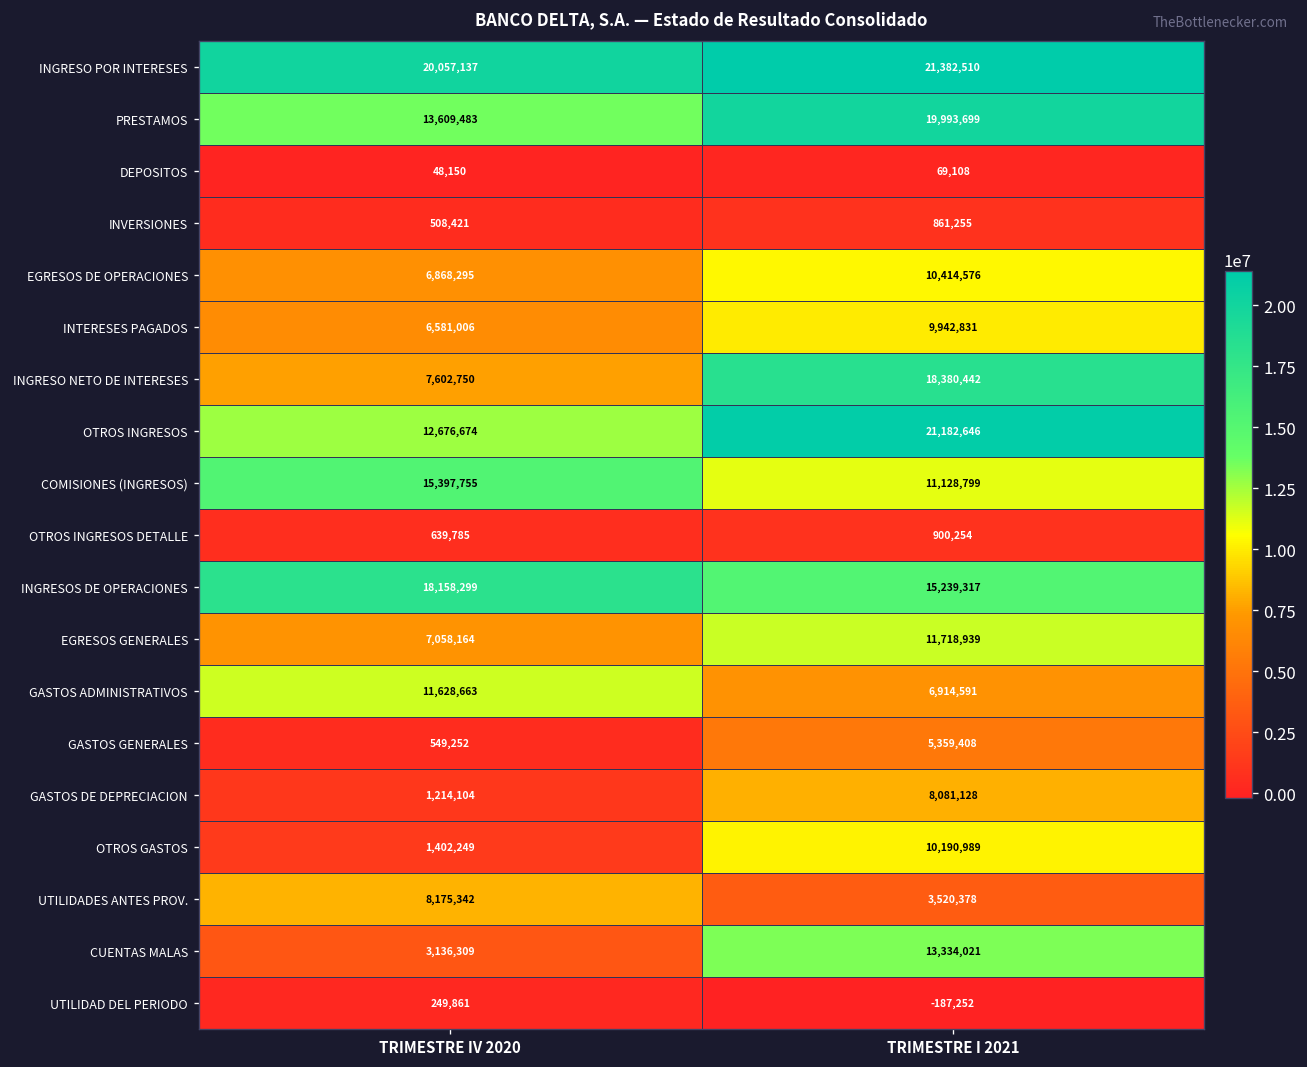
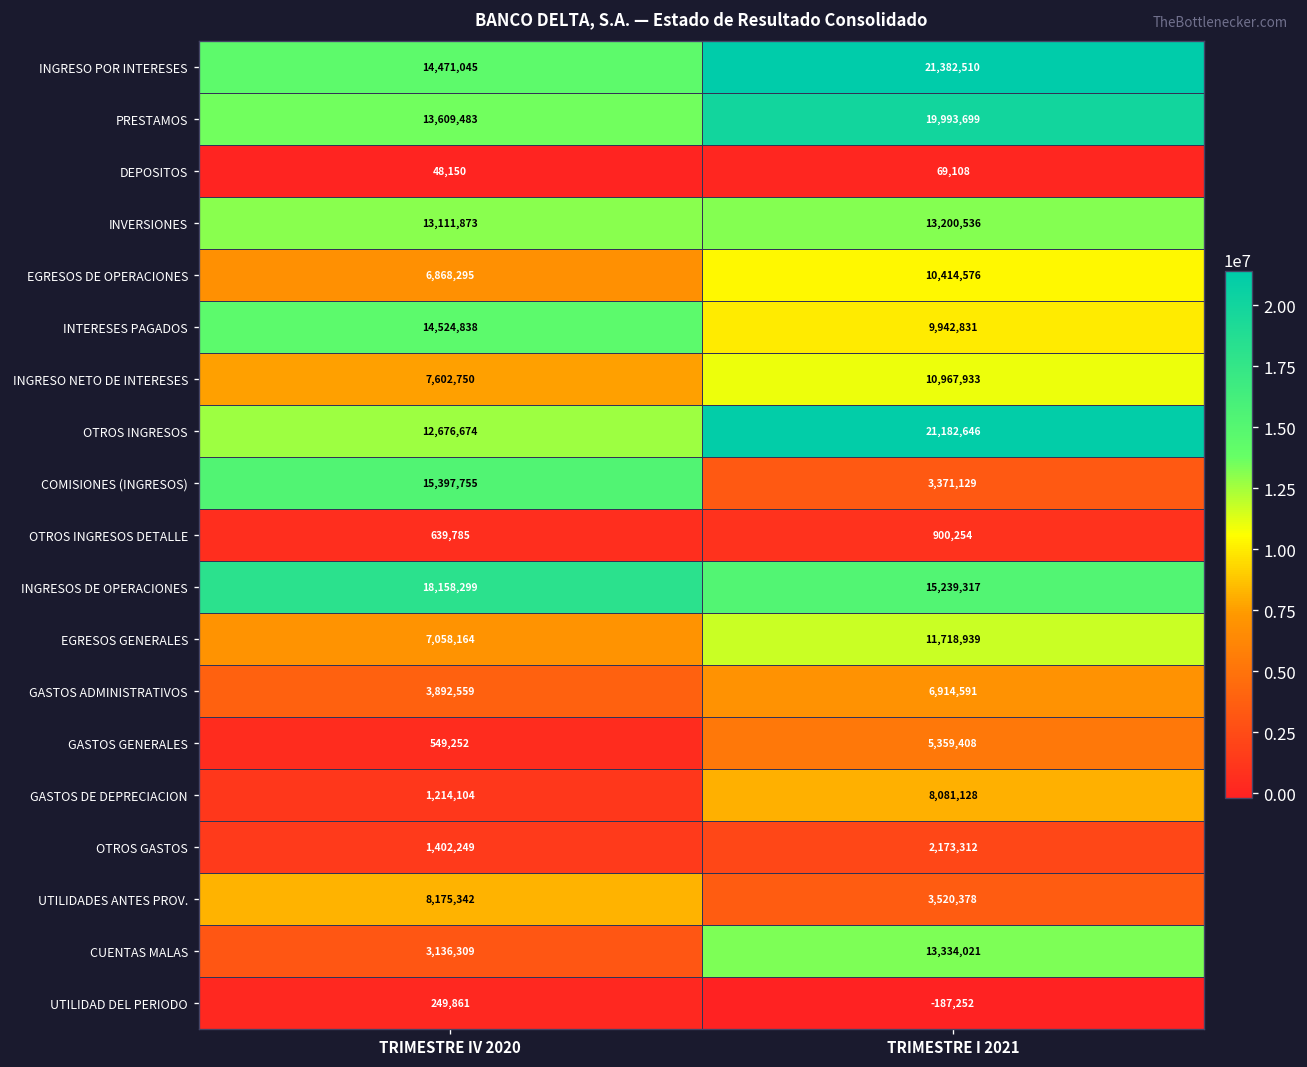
  {
    "INGRESO POR INTERESES": {
-     "TRIMESTRE IV 2020": "20,057,137",
+     "TRIMESTRE IV 2020": "14,471,045",
      "TRIMESTRE I 2021": "21,382,510"
    },
    "PRESTAMOS": {
      "TRIMESTRE IV 2020": "13,609,483",
      "TRIMESTRE I 2021": "19,993,699"
    },
    "DEPOSITOS": {
      "TRIMESTRE IV 2020": "48,150",
      "TRIMESTRE I 2021": "69,108"
    },
    "INVERSIONES": {
-     "TRIMESTRE IV 2020": "508,421",
-     "TRIMESTRE I 2021": "861,255"
+     "TRIMESTRE IV 2020": "13,111,873",
+     "TRIMESTRE I 2021": "13,200,536"
    },
    "EGRESOS DE OPERACIONES": {
      "TRIMESTRE IV 2020": "6,868,295",
      "TRIMESTRE I 2021": "10,414,576"
    },
    "INTERESES PAGADOS": {
-     "TRIMESTRE IV 2020": "6,581,006",
+     "TRIMESTRE IV 2020": "14,524,838",
      "TRIMESTRE I 2021": "9,942,831"
    },
    "INGRESO NETO DE INTERESES": {
      "TRIMESTRE IV 2020": "7,602,750",
-     "TRIMESTRE I 2021": "18,380,442"
+     "TRIMESTRE I 2021": "10,967,933"
    },
    "OTROS INGRESOS": {
      "TRIMESTRE IV 2020": "12,676,674",
      "TRIMESTRE I 2021": "21,182,646"
    },
    "COMISIONES (INGRESOS)": {
      "TRIMESTRE IV 2020": "15,397,755",
-     "TRIMESTRE I 2021": "11,128,799"
+     "TRIMESTRE I 2021": "3,371,129"
    },
    "OTROS INGRESOS DETALLE": {
      "TRIMESTRE IV 2020": "639,785",
      "TRIMESTRE I 2021": "900,254"
    },
    "INGRESOS DE OPERACIONES": {
      "TRIMESTRE IV 2020": "18,158,299",
      "TRIMESTRE I 2021": "15,239,317"
    },
    "EGRESOS GENERALES": {
      "TRIMESTRE IV 2020": "7,058,164",
      "TRIMESTRE I 2021": "11,718,939"
    },
    "GASTOS ADMINISTRATIVOS": {
-     "TRIMESTRE IV 2020": "11,628,663",
+     "TRIMESTRE IV 2020": "3,892,559",
      "TRIMESTRE I 2021": "6,914,591"
    },
    "GASTOS GENERALES": {
      "TRIMESTRE IV 2020": "549,252",
      "TRIMESTRE I 2021": "5,359,408"
    },
    "GASTOS DE DEPRECIACION": {
      "TRIMESTRE IV 2020": "1,214,104",
      "TRIMESTRE I 2021": "8,081,128"
    },
    "OTROS GASTOS": {
      "TRIMESTRE IV 2020": "1,402,249",
-     "TRIMESTRE I 2021": "10,190,989"
+     "TRIMESTRE I 2021": "2,173,312"
    },
    "UTILIDADES ANTES PROV.": {
      "TRIMESTRE IV 2020": "8,175,342",
      "TRIMESTRE I 2021": "3,520,378"
    },
    "CUENTAS MALAS": {
      "TRIMESTRE IV 2020": "3,136,309",
      "TRIMESTRE I 2021": "13,334,021"
    },
    "UTILIDAD DEL PERIODO": {
      "TRIMESTRE IV 2020": "249,861",
      "TRIMESTRE I 2021": "-187,252"
    }
  }
